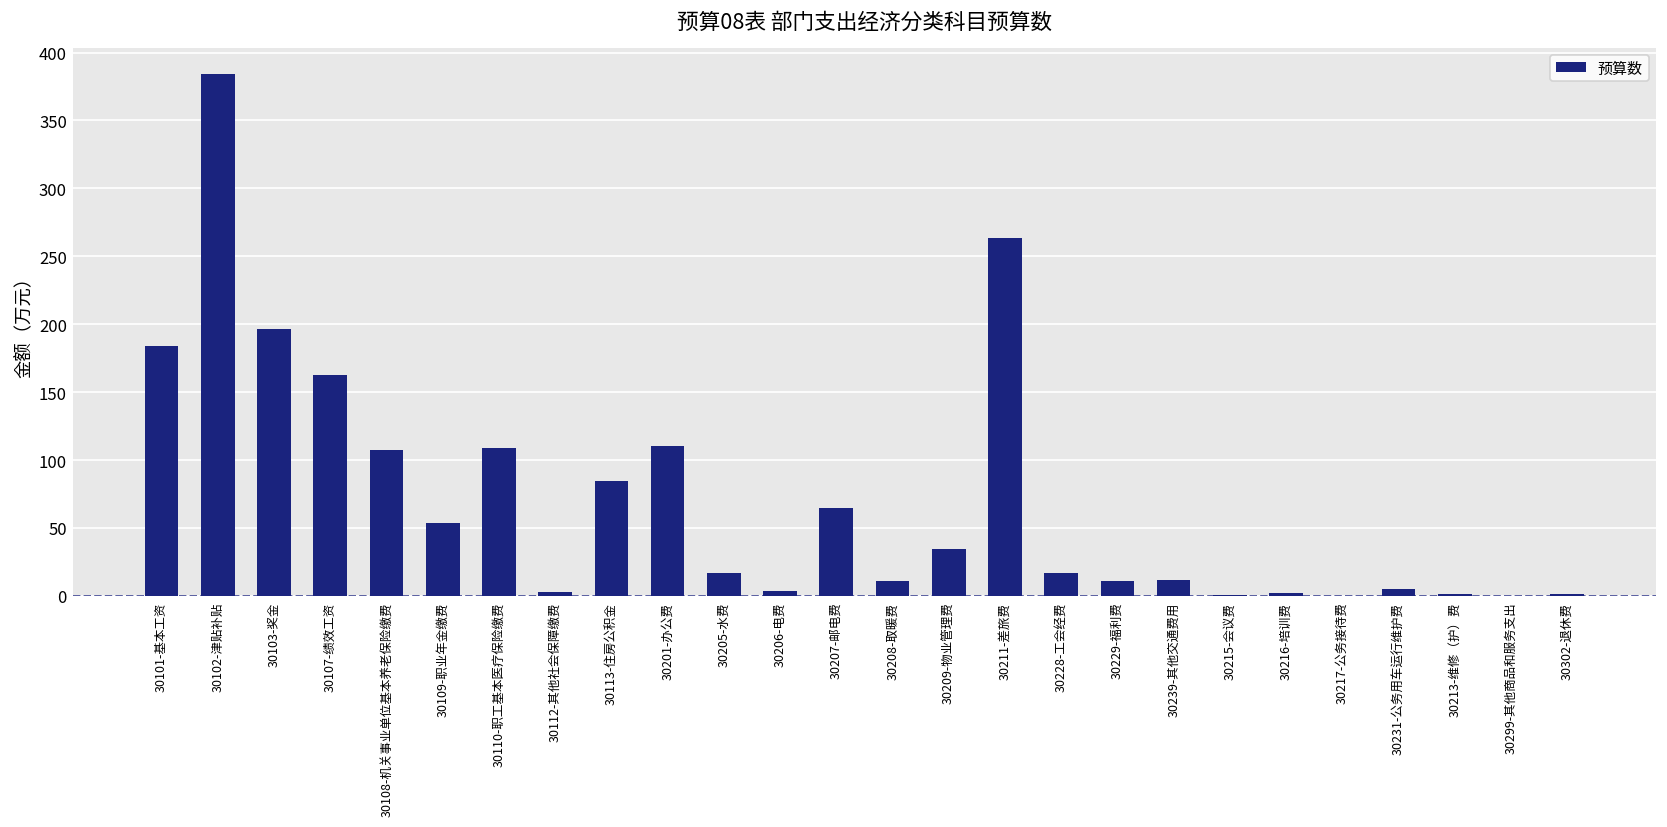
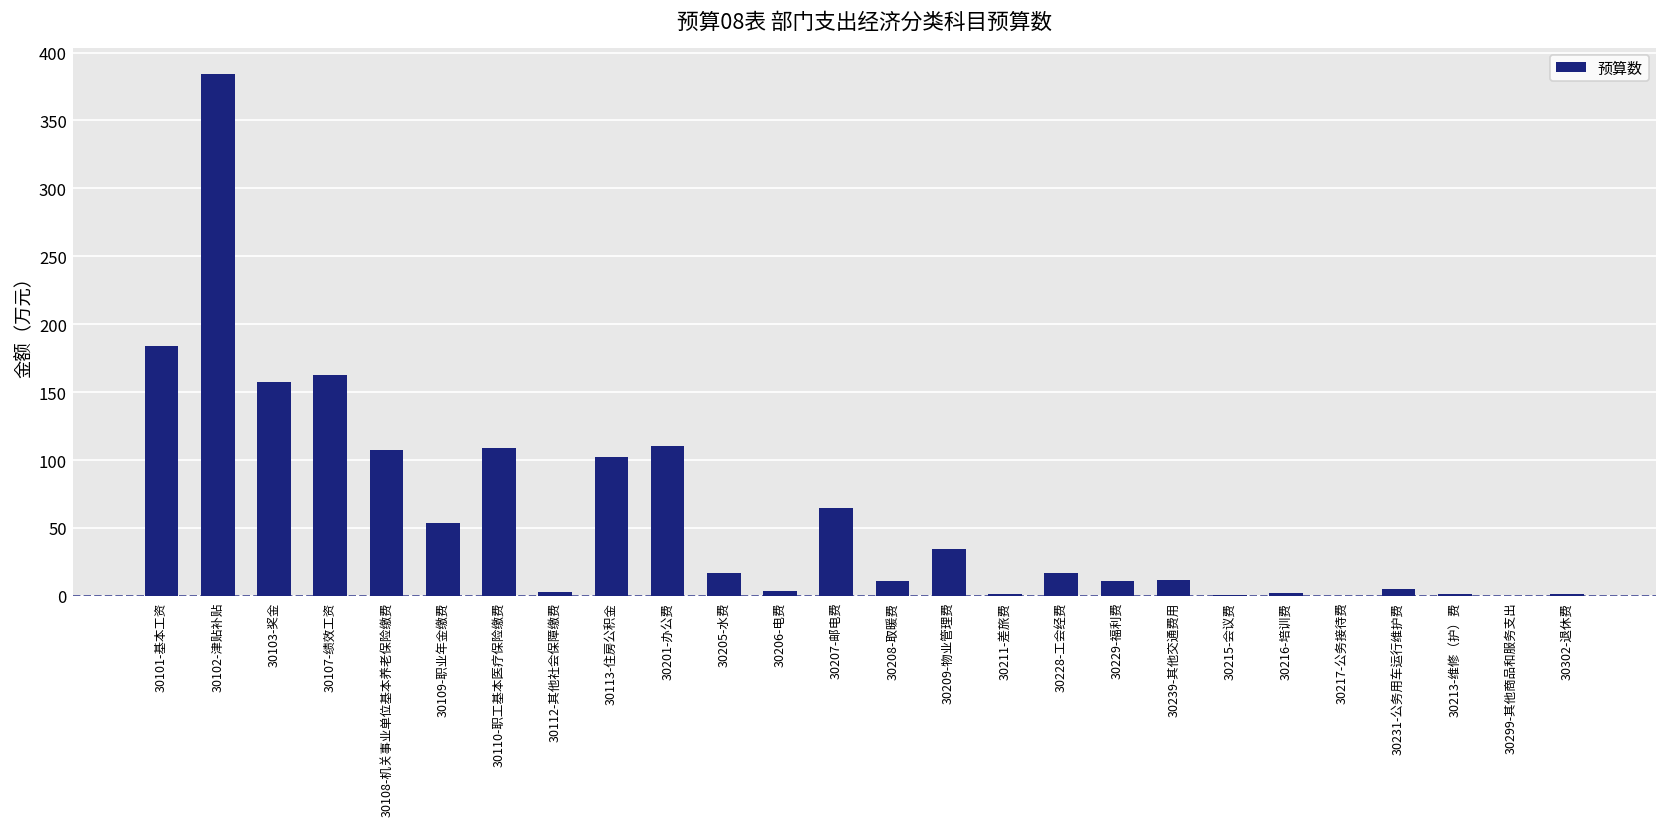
  {
    "30101-基本工资": 184,
    "30102-津贴补贴": 384,
-   "30103-奖金": 197,
+   "30103-奖金": 158,
    "30107-绩效工资": 163,
    "30108-机关事业单位基本养老保险缴费": 108,
    "30109-职业年金缴费": 54,
    "30110-职工基本医疗保险缴费": 109,
    "30112-其他社会保障缴费": 3,
-   "30113-住房公积金": 85,
+   "30113-住房公积金": 102,
    "30201-办公费": 110,
    "30205-水费": 17,
    "30206-电费": 4,
    "30207-邮电费": 65,
    "30208-取暖费": 11,
    "30209-物业管理费": 34,
-   "30211-差旅费": 264,
+   "30211-差旅费": 1,
    "30228-工会经费": 17,
    "30229-福利费": 11,
    "30239-其他交通费用": 11,
    "30216-培训费": 2,
    "30231-公务用车运行维护费": 5
  }
